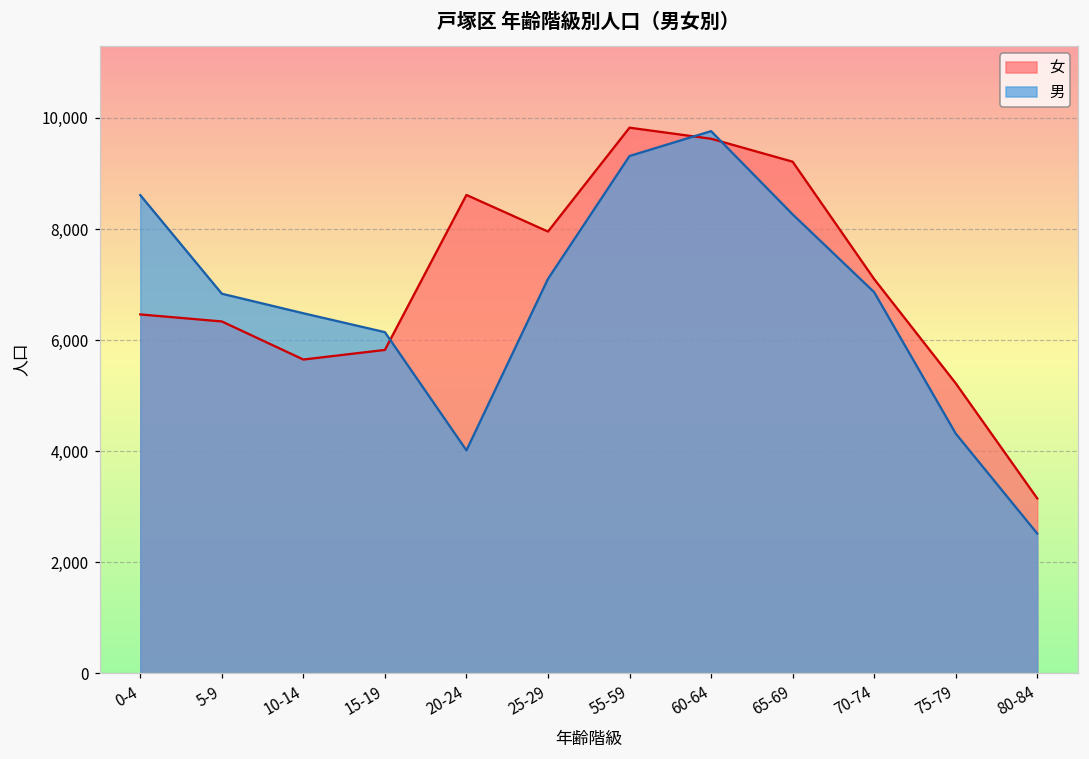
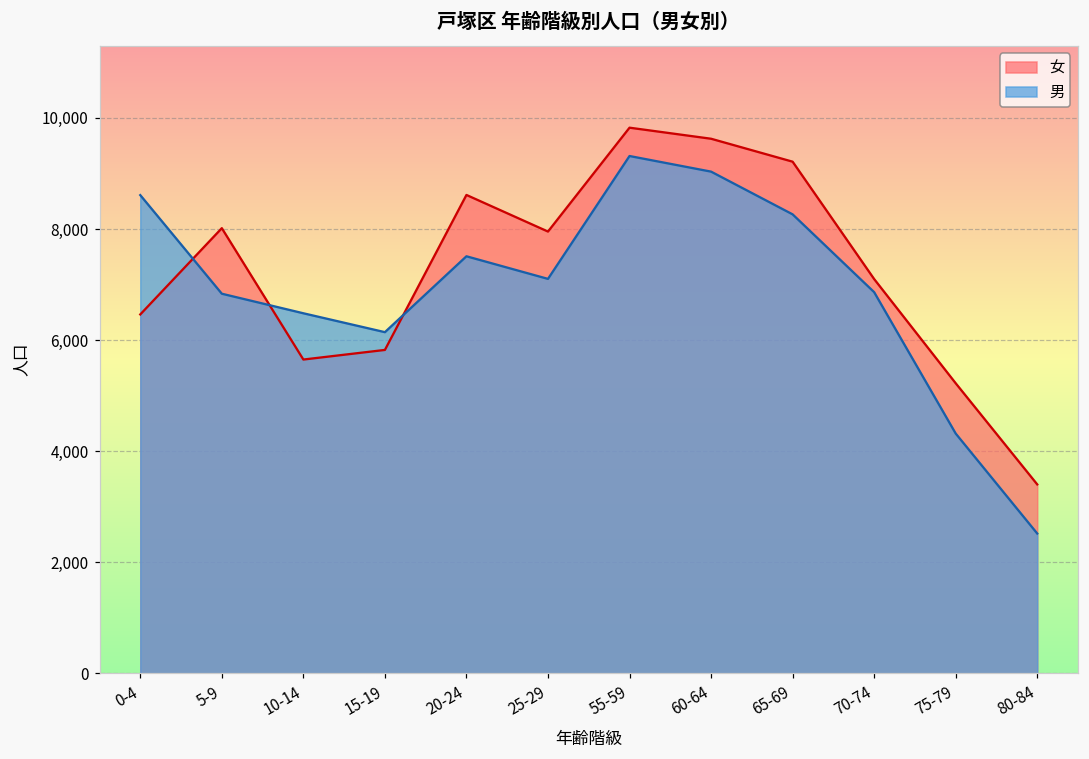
  {
    "女": {
      "0-4": "6,500",
-     "5-9": "6,300",
+     "5-9": "8,000",
      "10-14": "5,700",
      "15-19": "5,800",
      "20-24": "8,600",
      "25-29": "8,000",
      "55-59": "9,800",
      "60-64": "9,600",
      "65-69": "9,200",
      "70-74": "7,100",
      "75-79": "5,200",
-     "80-84": "3,200"
+     "80-84": "3,400"
    },
    "男": {
      "0-4": "8,600",
      "5-9": "6,800",
      "10-14": "6,500",
      "15-19": "6,100",
-     "20-24": "4,000",
+     "20-24": "7,500",
      "25-29": "7,100",
      "55-59": "9,300",
-     "60-64": "9,800",
+     "60-64": "9,000",
      "65-69": "8,300",
      "70-74": "6,900",
      "75-79": "4,300",
      "80-84": "2,500"
    }
  }
